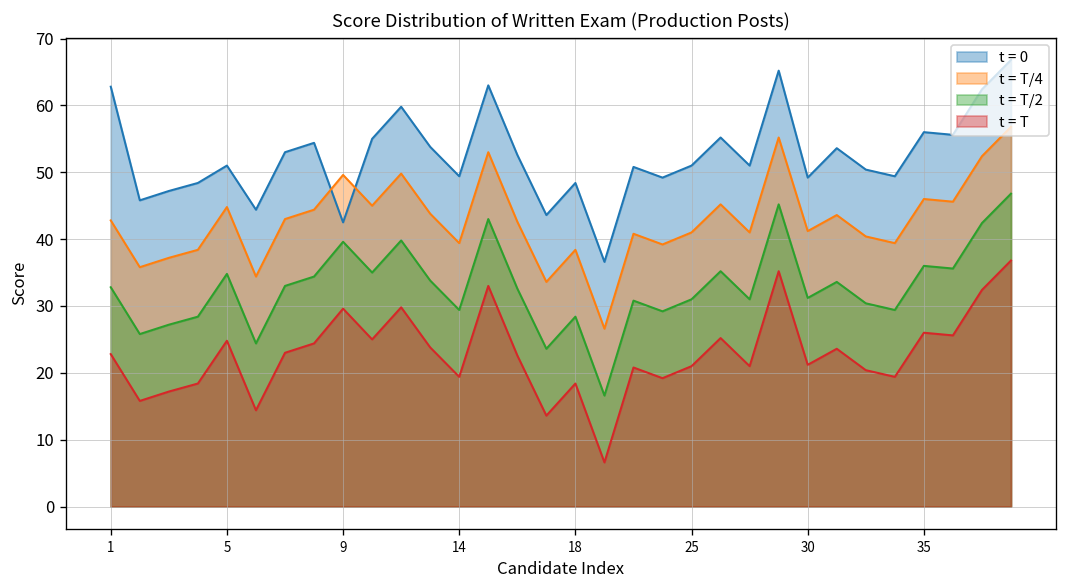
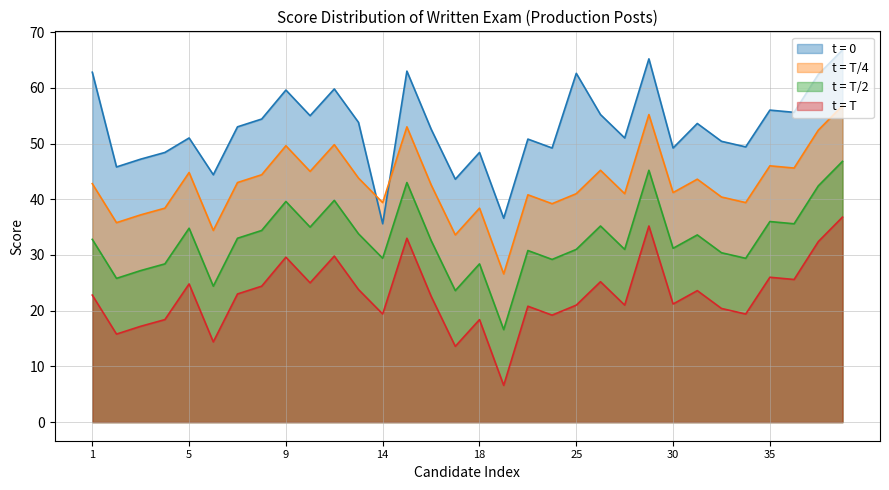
  {
    "t = 0": {
      "1": 63,
      "5": 51,
-     "9": 43,
-     "14": 49,
+     "9": 60,
+     "14": 36,
      "18": 48,
-     "25": 51,
+     "25": 63,
      "30": 49,
      "35": 56
    },
    "t = T/2": {
      "1": 33,
      "5": 35,
      "9": 40,
      "14": 29,
      "18": 28,
      "25": 31,
      "30": 31,
      "35": 36
    }
  }
